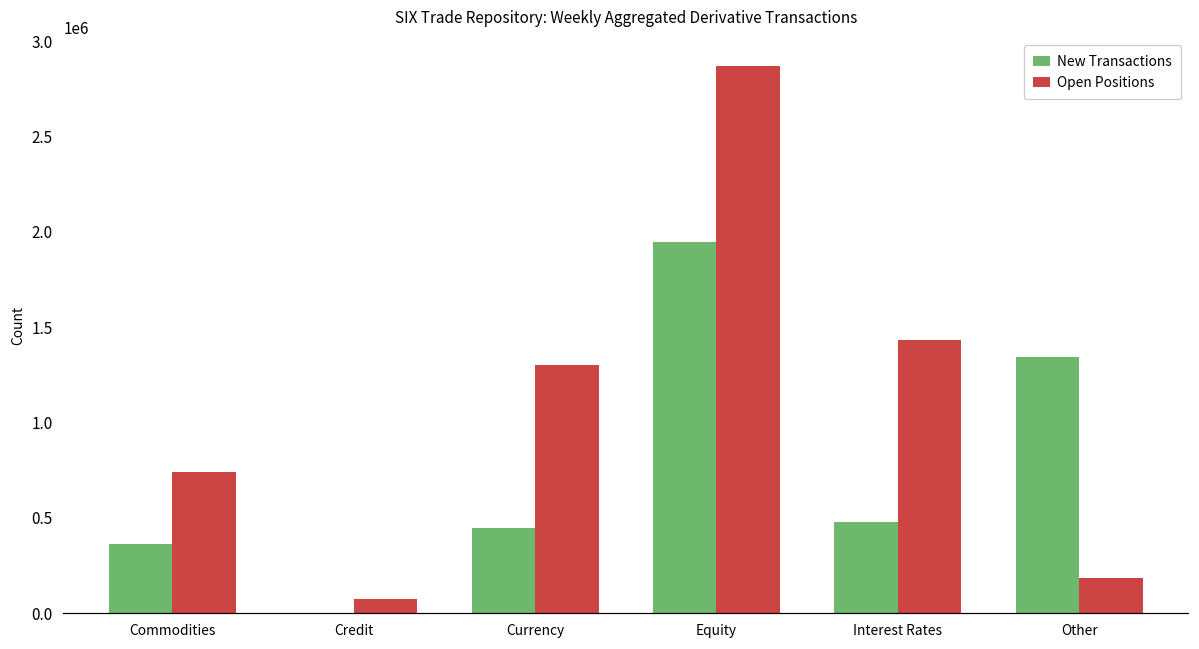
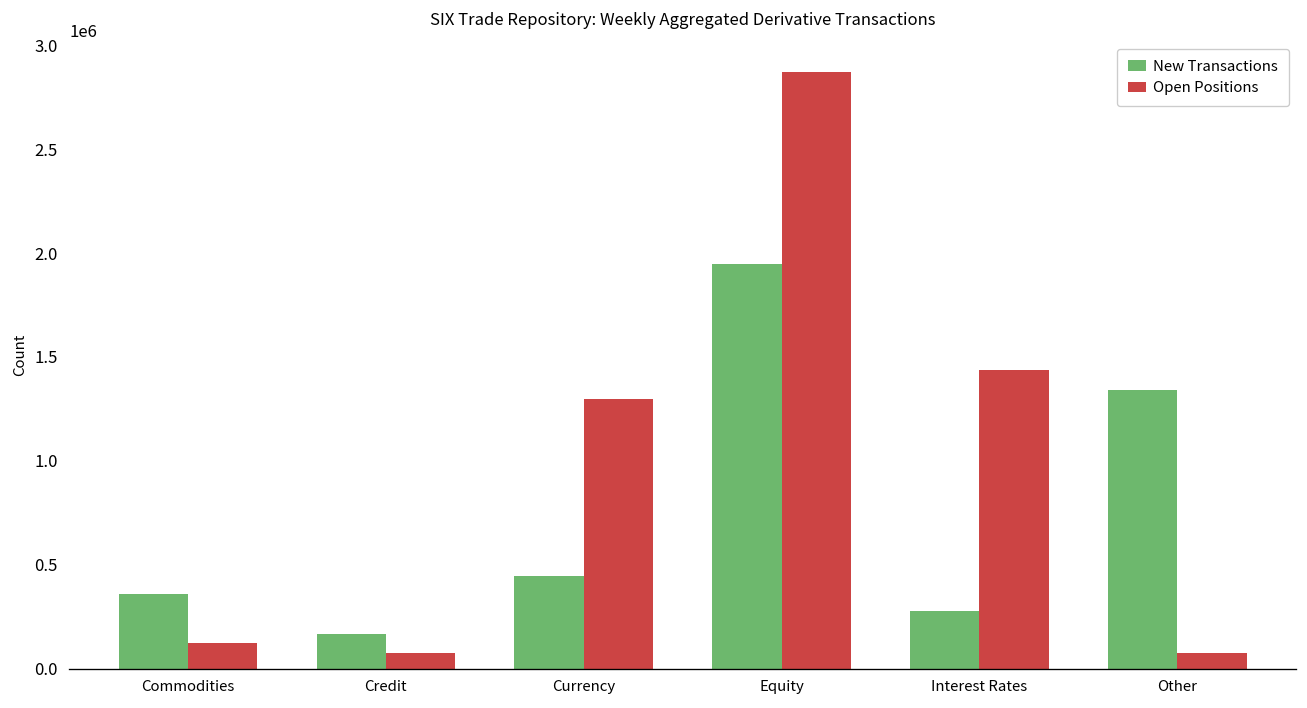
  {
    "New Transactions": {
      "Commodities": 360000,
-     "Credit": 0,
+     "Credit": 170000,
      "Currency": 450000,
      "Equity": 1950000,
-     "Interest Rates": 480000,
+     "Interest Rates": 280000,
      "Other": 1340000
    },
    "Open Positions": {
-     "Commodities": 740000,
+     "Commodities": 120000,
      "Credit": 80000,
      "Currency": 1300000,
      "Equity": 2870000,
      "Interest Rates": 1430000,
-     "Other": 180000
+     "Other": 80000
    }
  }
